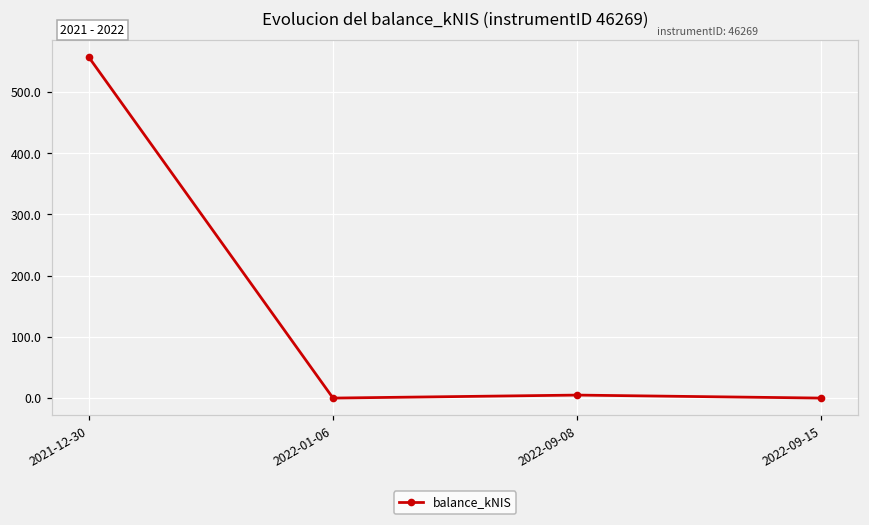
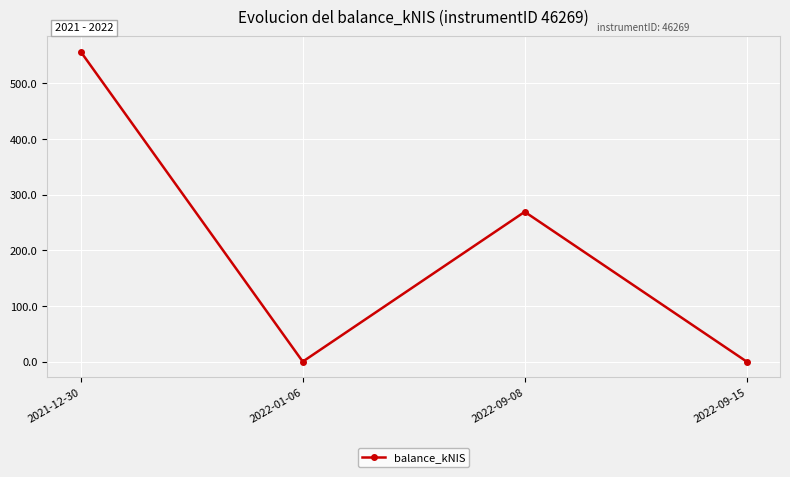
  {
    "2022-01-06": 0,
-   "2022-09-08": 0,
+   "2022-09-08": 270,
    "2022-09-15": 0
  }
